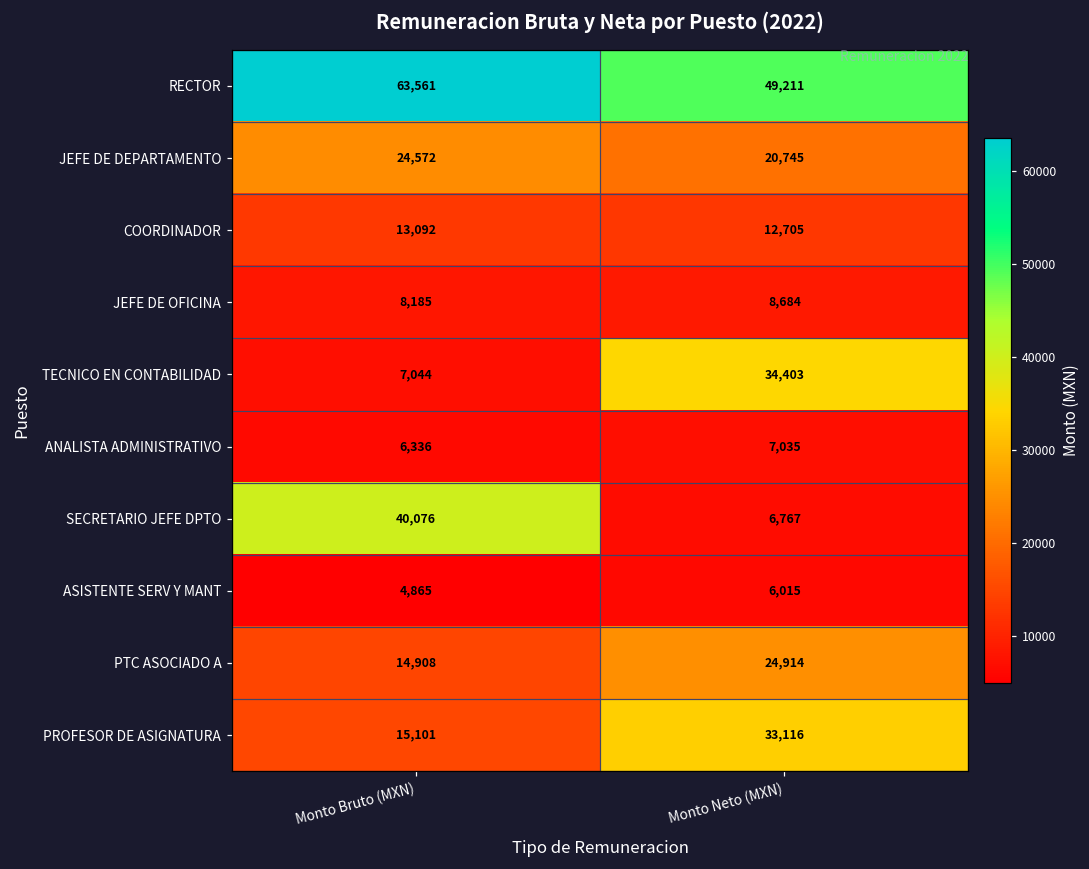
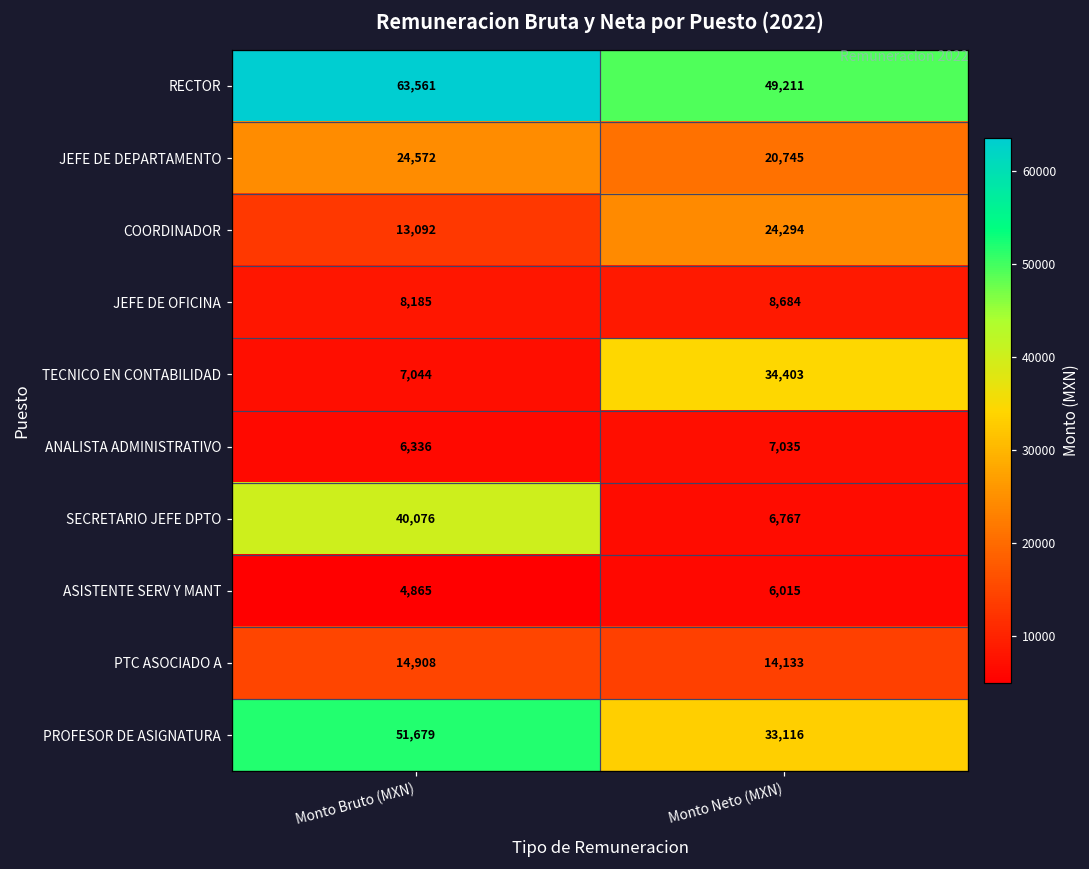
  {
    "RECTOR": {
      "Monto Bruto (MXN)": "63,561"
    },
    "JEFE DE DEPARTAMENTO": {
      "Monto Bruto (MXN)": "24,572",
      "Monto Neto (MXN)": "20,745"
    },
    "COORDINADOR": {
      "Monto Bruto (MXN)": "13,092",
-     "Monto Neto (MXN)": "12,705"
+     "Monto Neto (MXN)": "24,294"
    },
    "JEFE DE OFICINA": {
      "Monto Bruto (MXN)": "8,185",
      "Monto Neto (MXN)": "8,684"
    },
    "TECNICO EN CONTABILIDAD": {
      "Monto Bruto (MXN)": "7,044",
      "Monto Neto (MXN)": "34,403"
    },
    "ANALISTA ADMINISTRATIVO": {
      "Monto Bruto (MXN)": "6,336",
      "Monto Neto (MXN)": "7,035"
    },
    "SECRETARIO JEFE DPTO": {
      "Monto Bruto (MXN)": "40,076",
      "Monto Neto (MXN)": "6,767"
    },
    "ASISTENTE SERV Y MANT": {
      "Monto Bruto (MXN)": "4,865",
      "Monto Neto (MXN)": "6,015"
    },
    "PTC ASOCIADO A": {
      "Monto Bruto (MXN)": "14,908",
-     "Monto Neto (MXN)": "24,914"
+     "Monto Neto (MXN)": "14,133"
    },
    "PROFESOR DE ASIGNATURA": {
-     "Monto Bruto (MXN)": "15,101",
+     "Monto Bruto (MXN)": "51,679",
      "Monto Neto (MXN)": "33,116"
    }
  }
